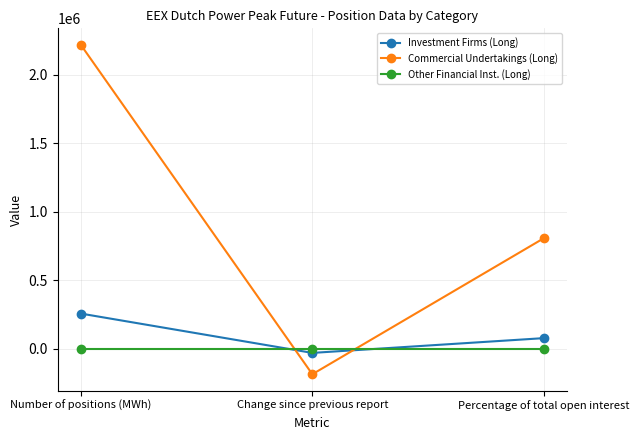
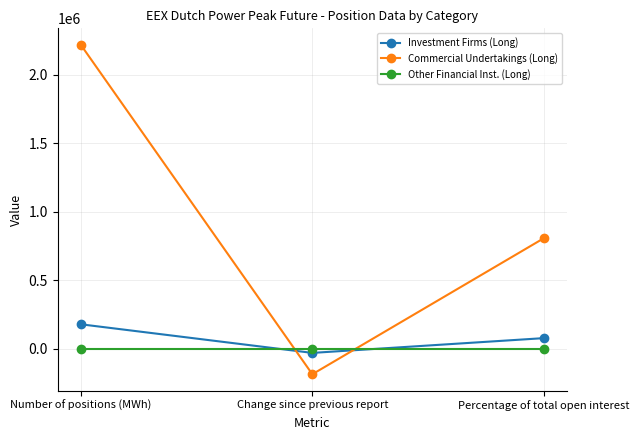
  {
    "Investment Firms (Long)": {
-     "Number of positions (MWh)": 260000,
+     "Number of positions (MWh)": 180000,
      "Change since previous report": -30000,
      "Percentage of total open interest": 80000
    },
    "Commercial Undertakings (Long)": {
      "Number of positions (MWh)": 2220000,
      "Change since previous report": -190000,
      "Percentage of total open interest": 810000
    },
    "Other Financial Inst. (Long)": {
      "Number of positions (MWh)": 0,
      "Change since previous report": 0,
      "Percentage of total open interest": 0
    }
  }
